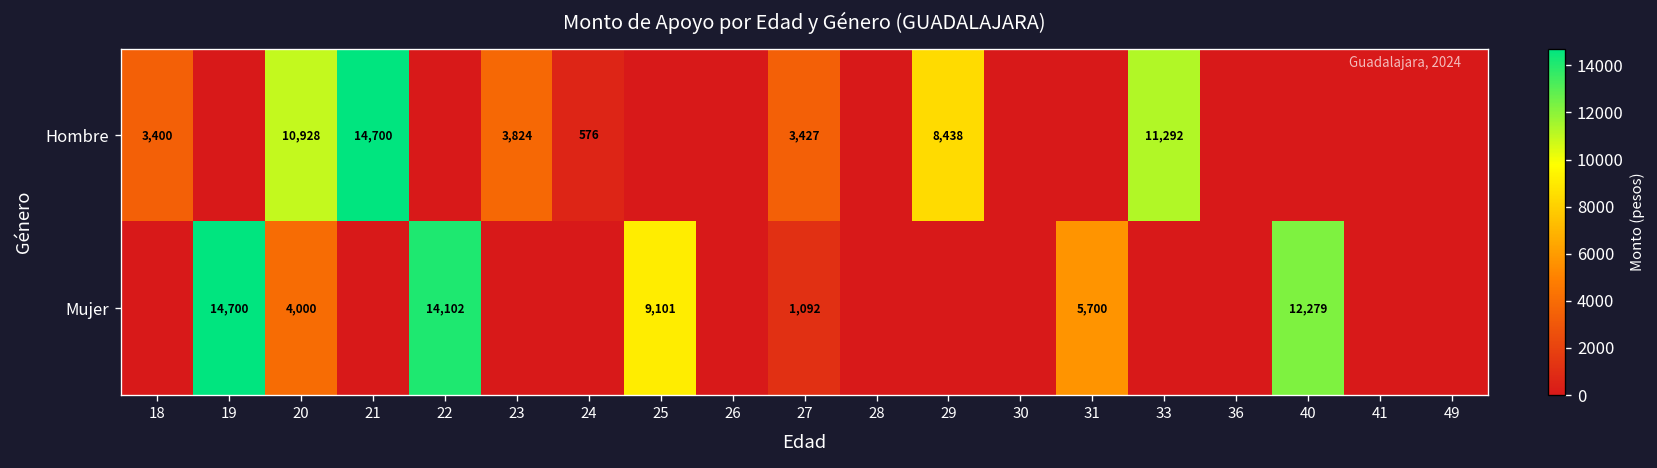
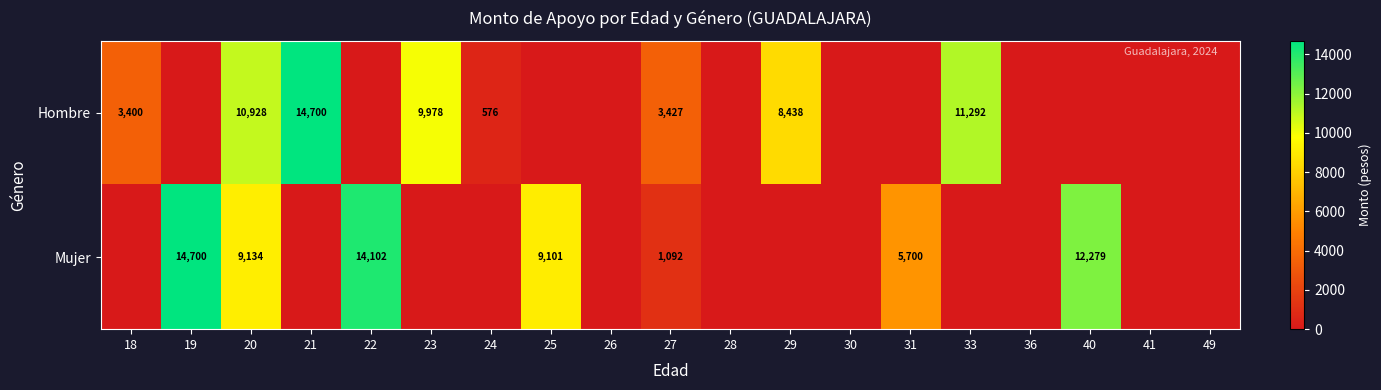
  {
    "Hombre": {
      "18": "3,400",
      "20": "10,928",
      "21": "14,700",
-     "23": "3,824",
+     "23": "9,978",
      "24": "576",
      "27": "3,427",
      "29": "8,438",
      "33": "11,292",
      "41": "2024"
    },
    "Mujer": {
      "19": "14,700",
-     "20": "4,000",
+     "20": "9,134",
      "22": "14,102",
      "25": "9,101",
      "27": "1,092",
      "31": "5,700",
      "40": "12,279"
    }
  }
